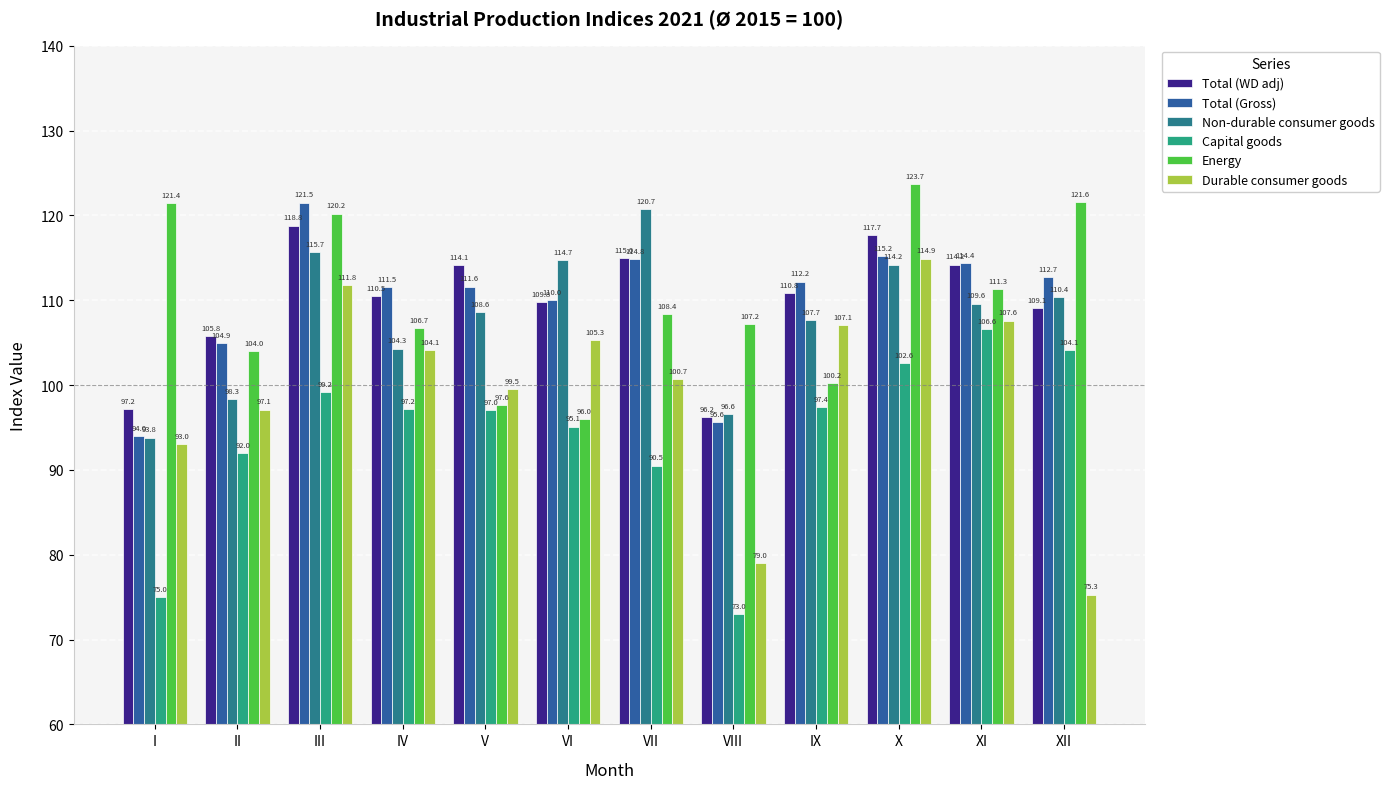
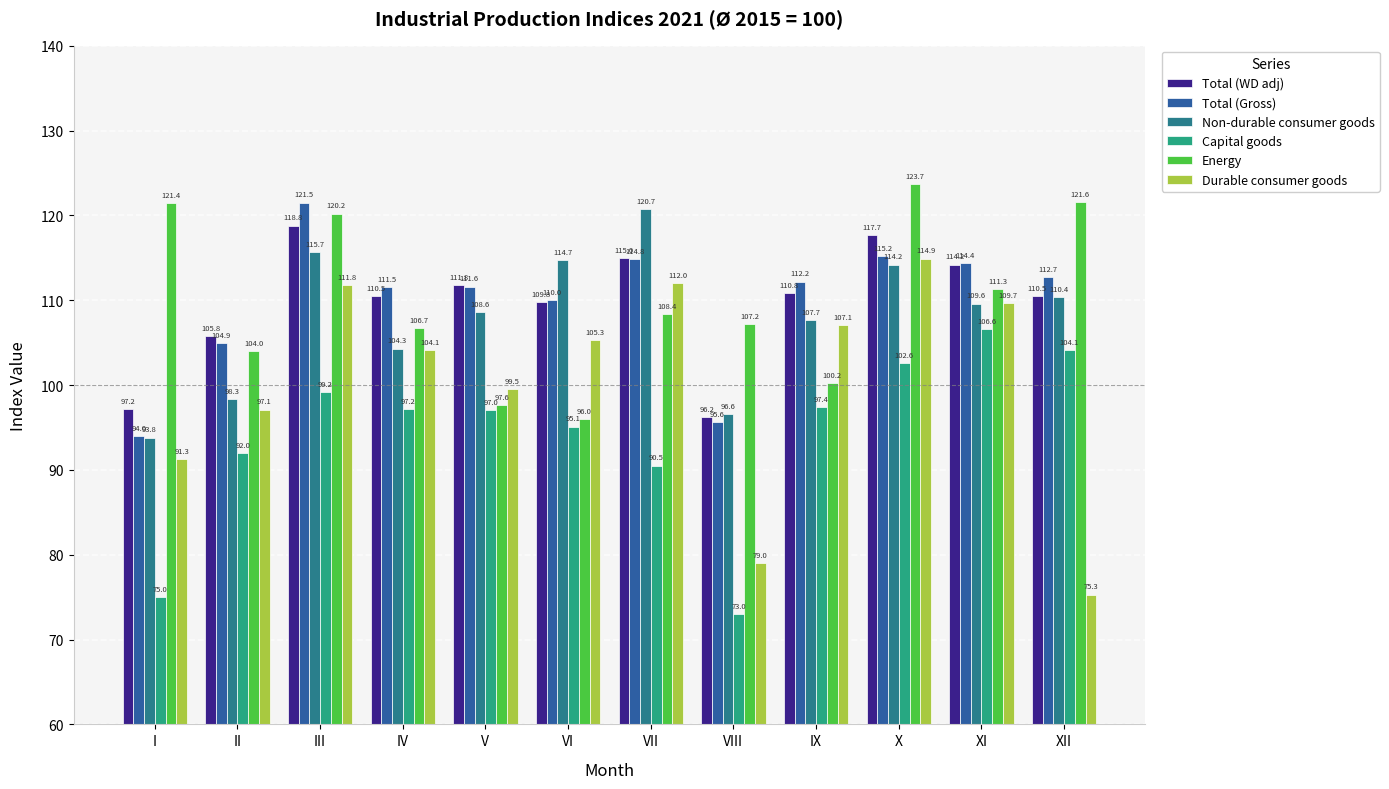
  {
    "Total (WD adj)": {
      "I": 97.2,
      "II": 105.8,
      "III": 118.8,
      "IV": 110.5,
-     "V": 114.1,
+     "V": 111.8,
      "VIII": 96.2,
      "IX": 110.8,
      "X": 117.7,
-     "XII": 109.1
+     "XII": 110.5
    },
    "Energy": {
      "I": 121.4,
      "II": 104.0,
      "III": 120.2,
      "IV": 106.7,
      "V": 97.6,
      "VI": 96.0,
      "VII": 108.4,
      "VIII": 107.2,
      "IX": 100.2,
      "X": 123.7,
      "XI": 111.3,
      "XII": 121.6
    },
    "Durable consumer goods": {
-     "I": 93.0,
+     "I": 91.3,
      "II": 97.1,
      "III": 111.8,
      "IV": 104.1,
      "V": 99.5,
      "VI": 105.3,
-     "VII": 100.7,
+     "VII": 112.0,
      "VIII": 79.0,
      "IX": 107.1,
      "X": 114.9,
-     "XI": 107.6,
+     "XI": 109.7,
      "XII": 75.3
    }
  }
